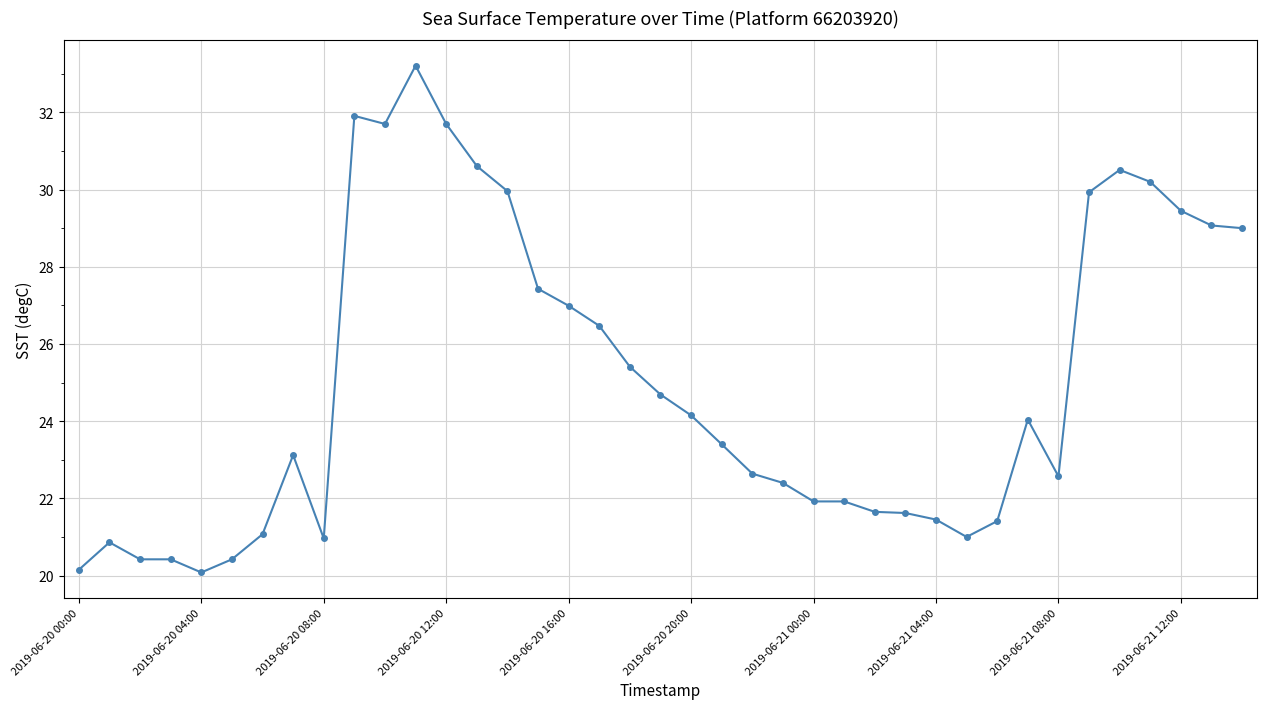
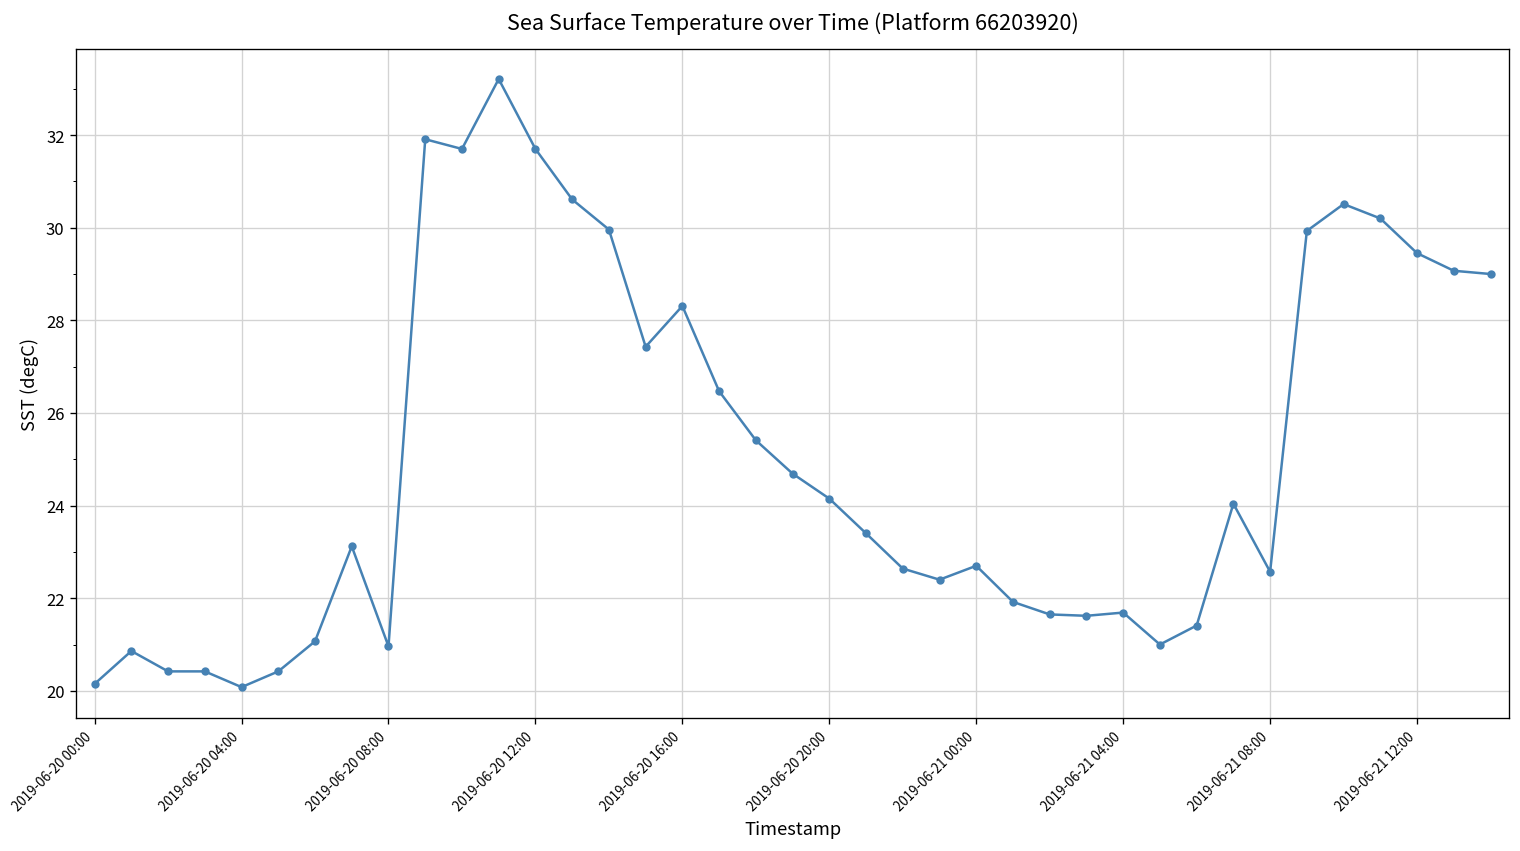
  {
    "2019-06-20 00:00": 20.2,
    "2019-06-20 04:00": 20.1,
    "2019-06-20 08:00": 21.0,
    "2019-06-20 12:00": 31.7,
-   "2019-06-20 16:00": 27.0,
+   "2019-06-20 16:00": 28.3,
    "2019-06-20 20:00": 24.2,
-   "2019-06-21 00:00": 21.9,
-   "2019-06-21 04:00": 21.5,
+   "2019-06-21 00:00": 22.7,
+   "2019-06-21 04:00": 21.7,
    "2019-06-21 08:00": 22.6,
    "2019-06-21 12:00": 29.5
  }
